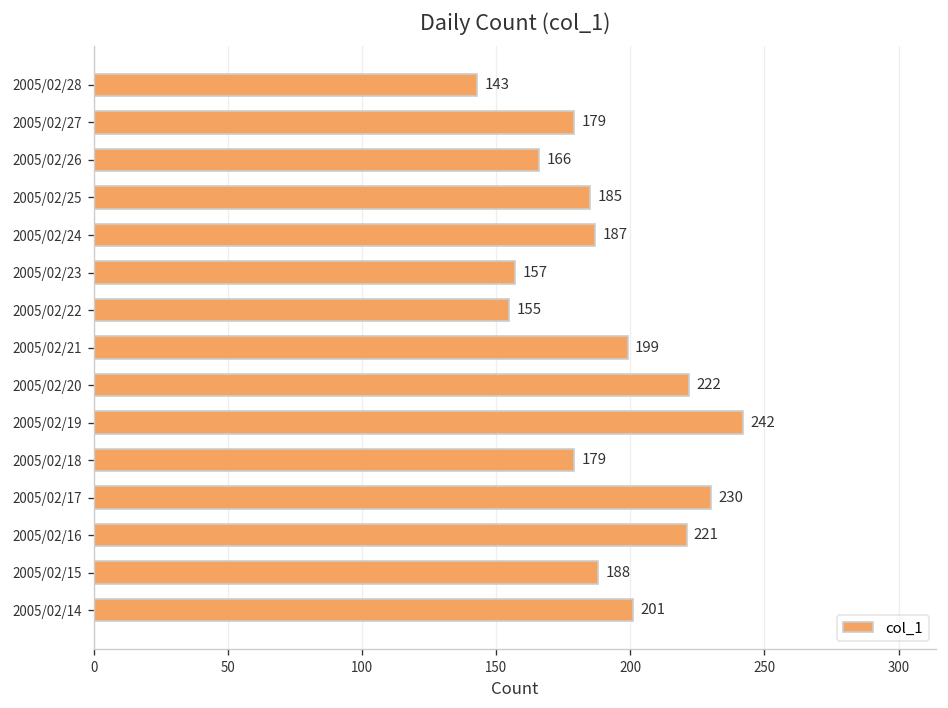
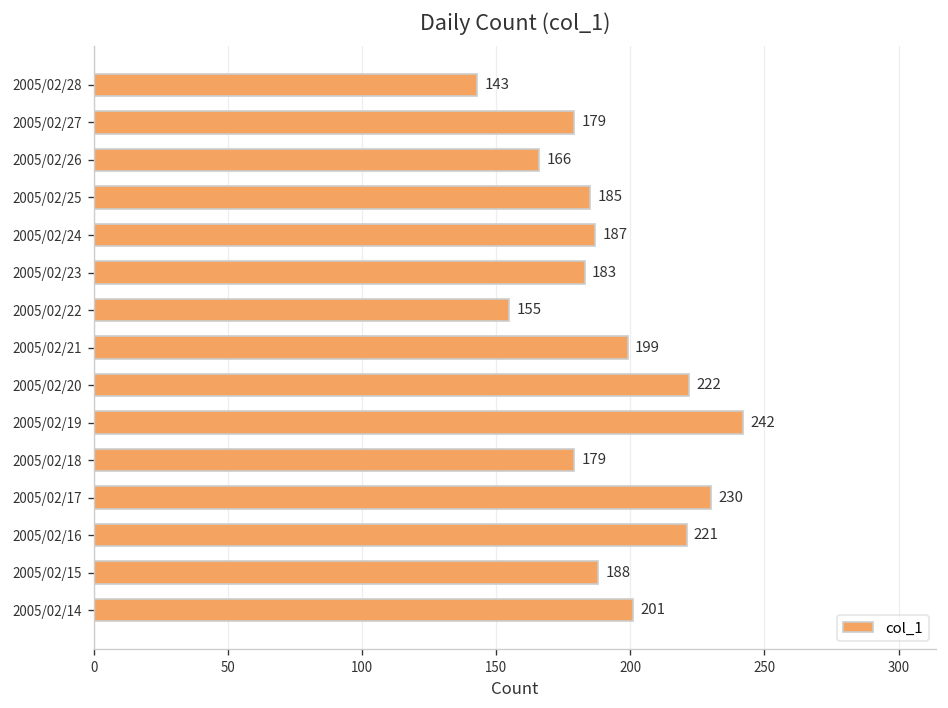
  {
    "2005/02/28": 143,
    "2005/02/27": 179,
    "2005/02/26": 166,
    "2005/02/25": 185,
    "2005/02/24": 187,
-   "2005/02/23": 157,
+   "2005/02/23": 183,
    "2005/02/22": 155,
    "2005/02/21": 199,
    "2005/02/20": 222,
    "2005/02/19": 242,
    "2005/02/18": 179,
    "2005/02/17": 230,
    "2005/02/16": 221,
    "2005/02/15": 188,
    "2005/02/14": 201
  }
